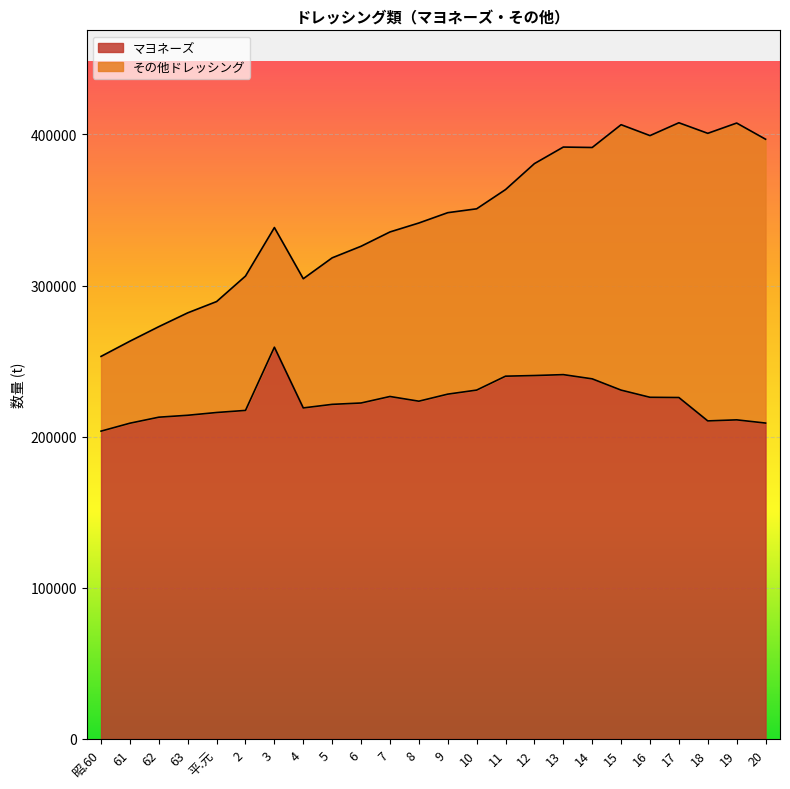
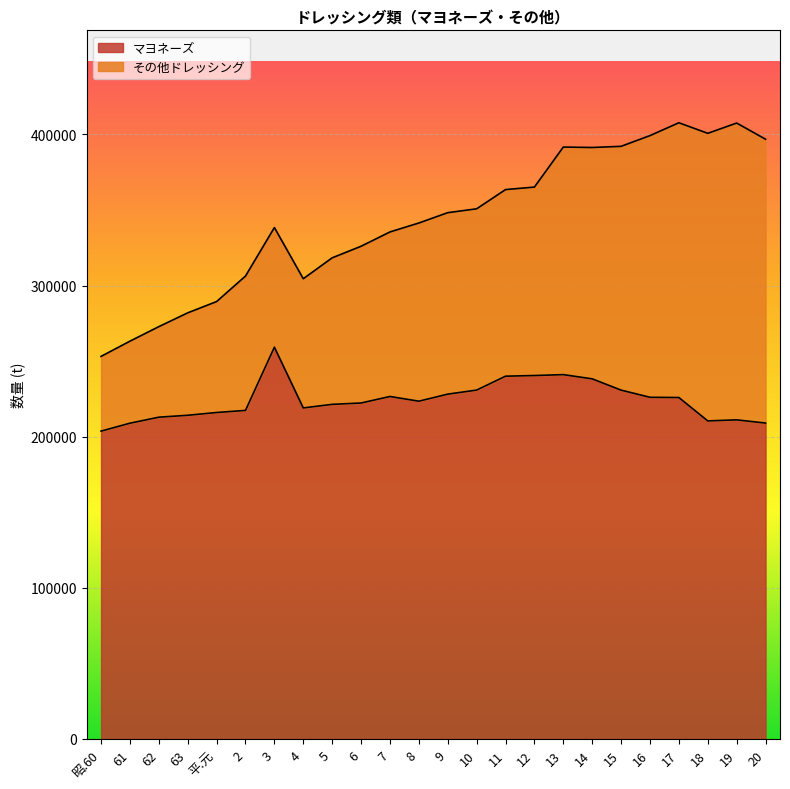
  {
    "マヨネーズ": {
      "昭.60": 204000,
      "61": 209000,
      "62": 213000,
      "63": 214000,
      "平.元": 216000,
      "2": 217000,
      "3": 259000,
      "4": 219000,
      "5": 221000,
      "6": 222000,
      "7": 227000,
      "8": 223000,
      "9": 228000,
      "10": 231000,
      "11": 240000,
      "12": 240000,
      "13": 241000,
      "14": 238000,
      "15": 231000,
      "16": 226000,
      "17": 226000,
      "18": 210000,
      "19": 211000,
      "20": 209000
    },
    "その他ドレッシング": {
      "昭.60": 49000,
      "61": 54000,
      "62": 60000,
      "63": 68000,
      "平.元": 73000,
      "2": 89000,
      "3": 79000,
      "4": 85000,
      "5": 97000,
      "6": 104000,
      "7": 109000,
      "8": 118000,
      "9": 120000,
      "10": 120000,
      "11": 123000,
-     "12": 140000,
+     "12": 125000,
      "13": 151000,
      "14": 153000,
-     "15": 176000,
+     "15": 161000,
      "16": 173000,
      "17": 182000,
      "18": 190000,
      "19": 196000,
      "20": 188000
    }
  }
